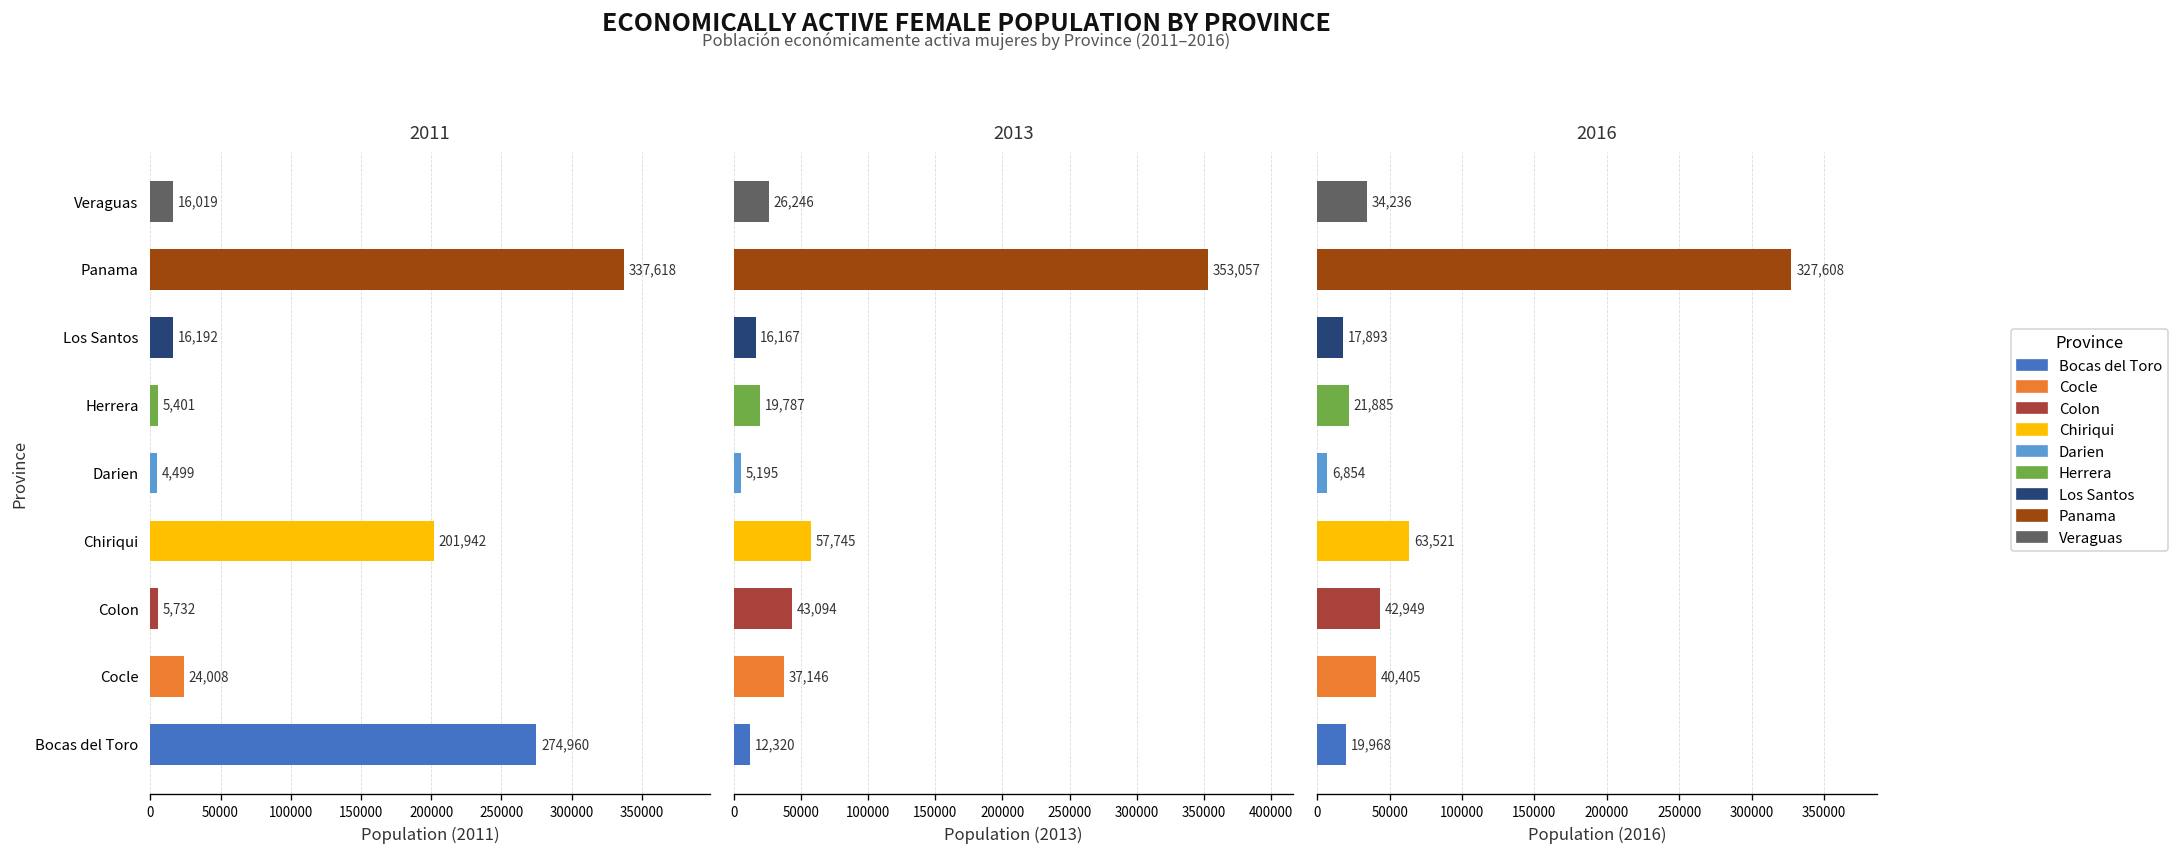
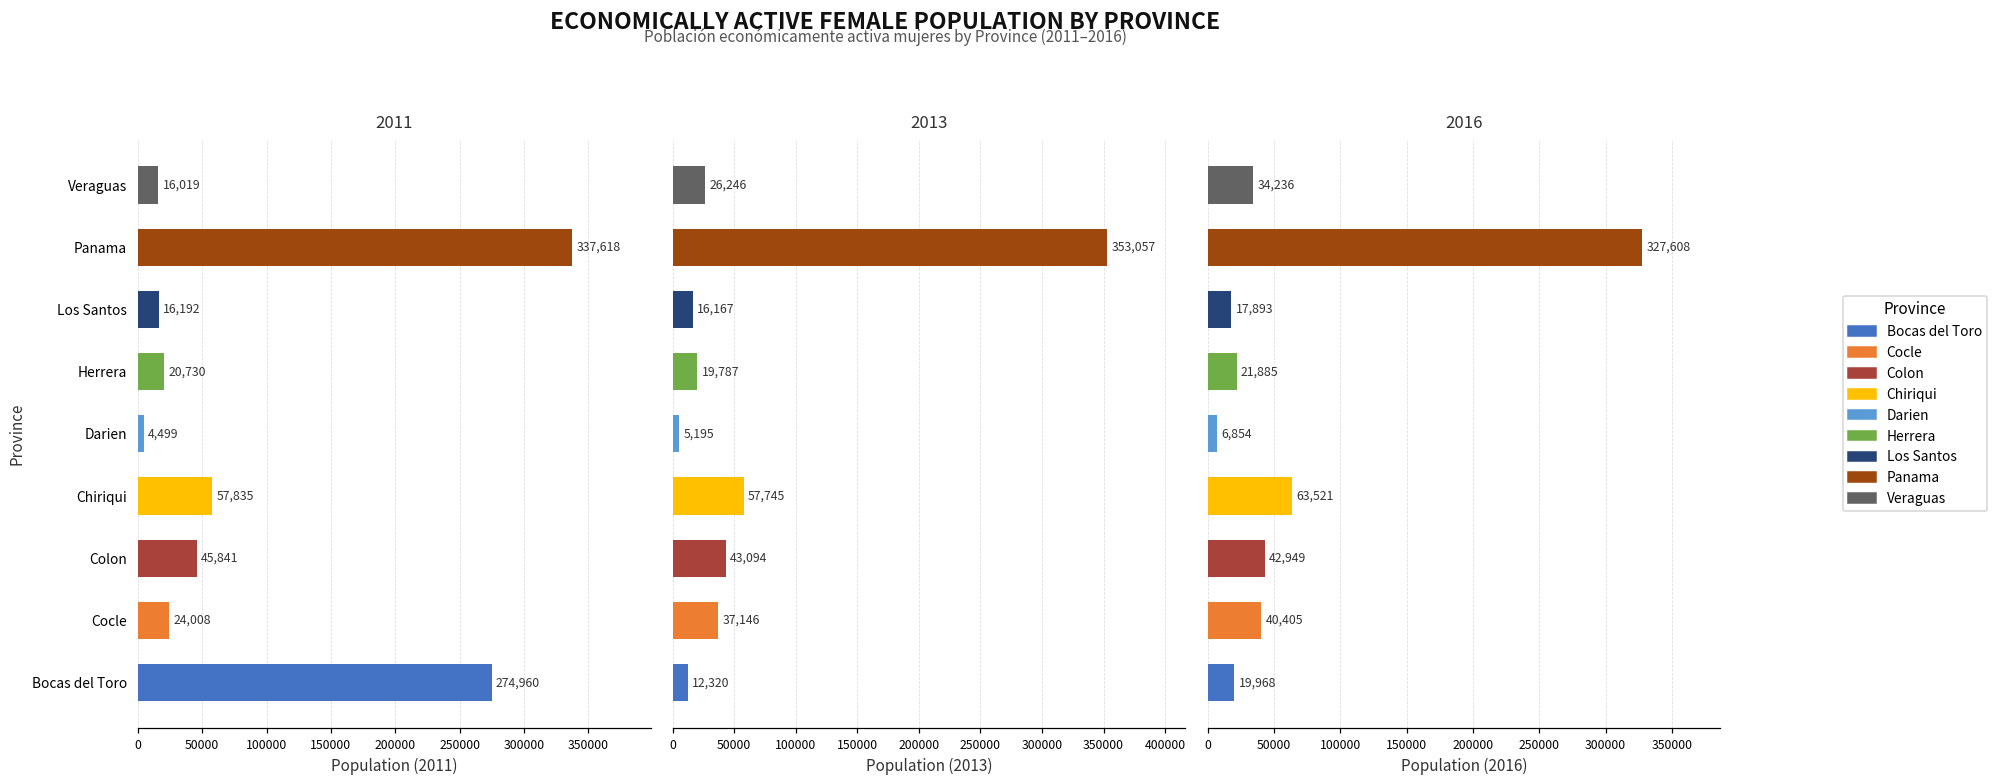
  {
    "2011": {
      "Veraguas": "16,019",
      "Panama": "337,618",
      "Los Santos": "16,192",
-     "Herrera": "5,401",
+     "Herrera": "20,730",
      "Darien": "4,499",
-     "Chiriqui": "201,942",
-     "Colon": "5,732",
+     "Chiriqui": "57,835",
+     "Colon": "45,841",
      "Cocle": "24,008",
      "Bocas del Toro": "274,960"
    }
  }
